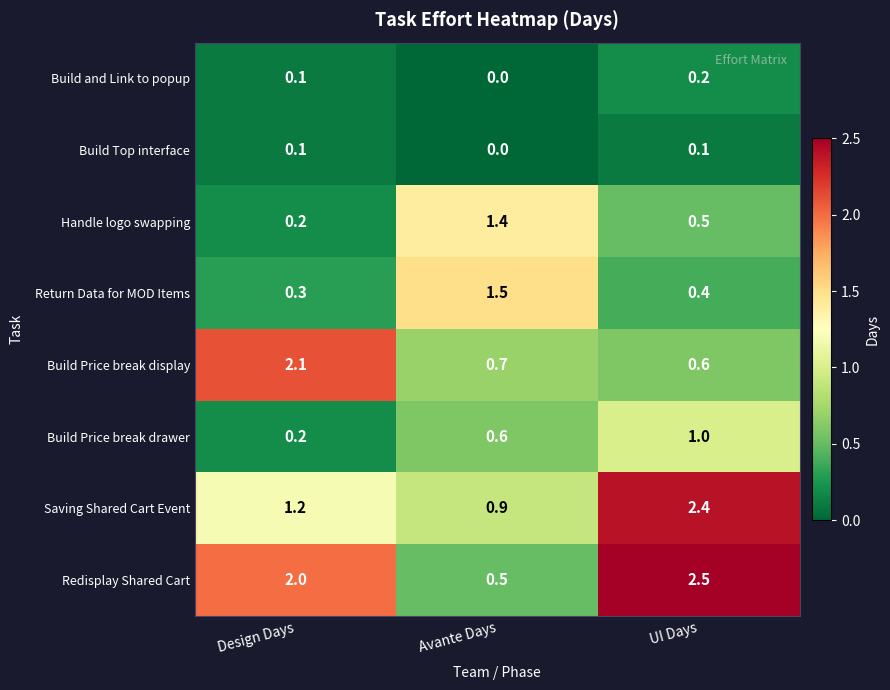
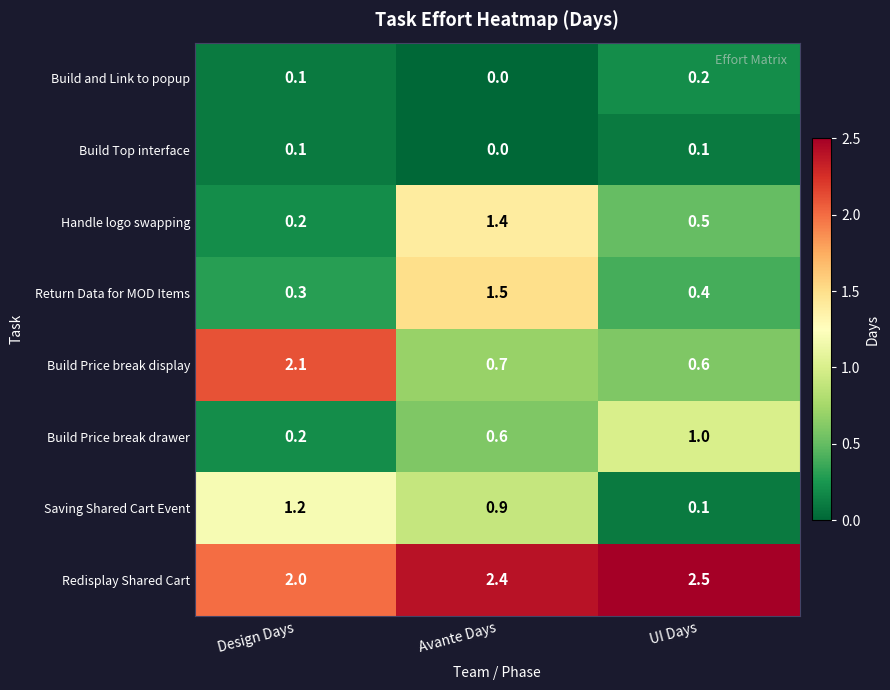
  {
    "Build and Link to popup": {
      "Design Days": 0.1,
      "Avante Days": 0.0
    },
    "Build Top interface": {
      "Design Days": 0.1,
      "Avante Days": 0.0,
      "UI Days": 0.1
    },
    "Handle logo swapping": {
      "Design Days": 0.2,
      "Avante Days": 1.4,
      "UI Days": 0.5
    },
    "Return Data for MOD Items": {
      "Design Days": 0.3,
      "Avante Days": 1.5,
      "UI Days": 0.4
    },
    "Build Price break display": {
      "Design Days": 2.1,
      "Avante Days": 0.7,
      "UI Days": 0.6
    },
    "Build Price break drawer": {
      "Design Days": 0.2,
      "Avante Days": 0.6,
      "UI Days": 1.0
    },
    "Saving Shared Cart Event": {
      "Design Days": 1.2,
      "Avante Days": 0.9,
-     "UI Days": 2.4
+     "UI Days": 0.1
    },
    "Redisplay Shared Cart": {
      "Design Days": 2.0,
-     "Avante Days": 0.5,
+     "Avante Days": 2.4,
      "UI Days": 2.5
    }
  }
